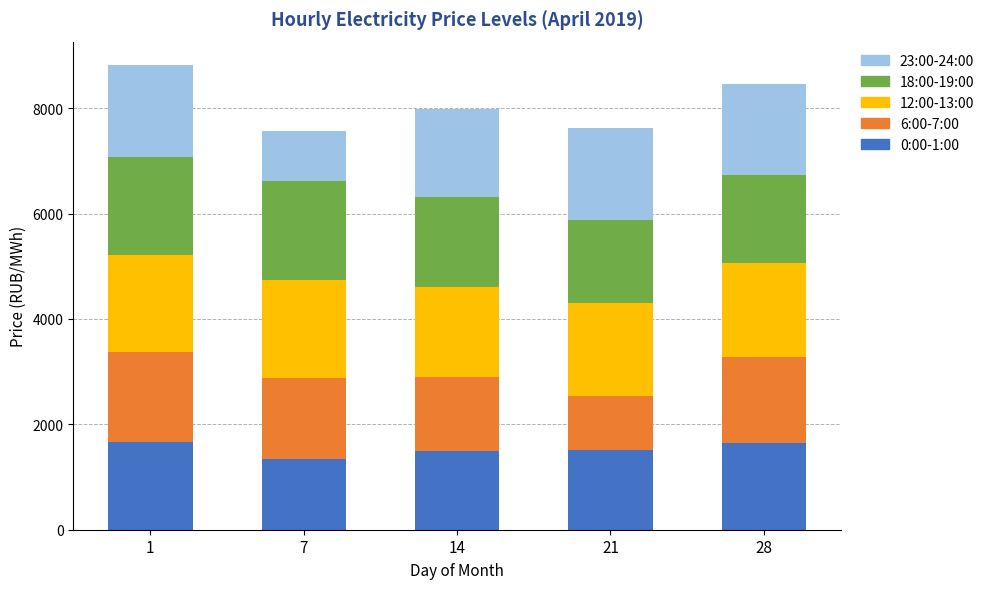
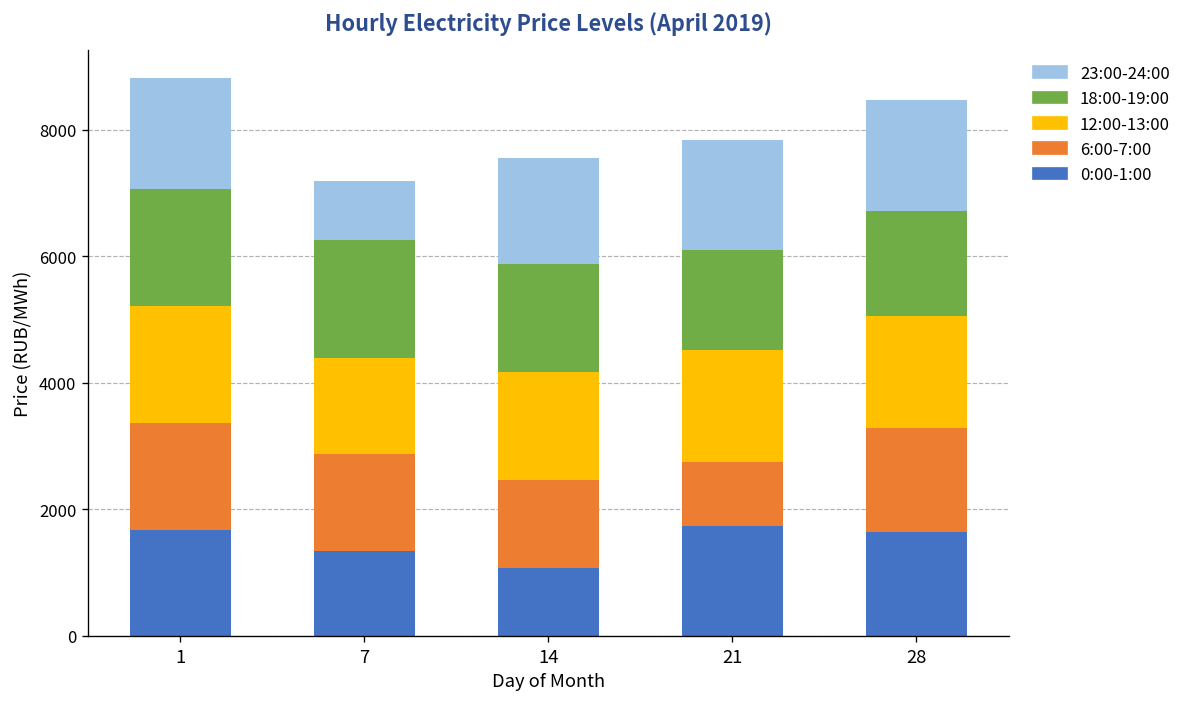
  {
    "0:00-1:00": {
      "1": 1700,
      "7": 1300,
-     "14": 1500,
-     "21": 1500,
+     "14": 1100,
+     "21": 1700,
      "28": 1600
    },
    "6:00-7:00": {
      "1": 1700,
      "7": 1500,
      "14": 1400,
      "21": 1000,
      "28": 1600
    },
    "12:00-13:00": {
      "1": 1900,
-     "7": 1900,
+     "7": 1500,
      "14": 1700,
      "21": 1800,
      "28": 1800
    },
    "18:00-19:00": {
      "1": 1800,
      "7": 1900,
      "14": 1700,
      "21": 1600,
      "28": 1700
    },
    "23:00-24:00": {
      "1": 1800,
      "7": 900,
      "14": 1700,
      "21": 1700,
      "28": 1700
    }
  }
